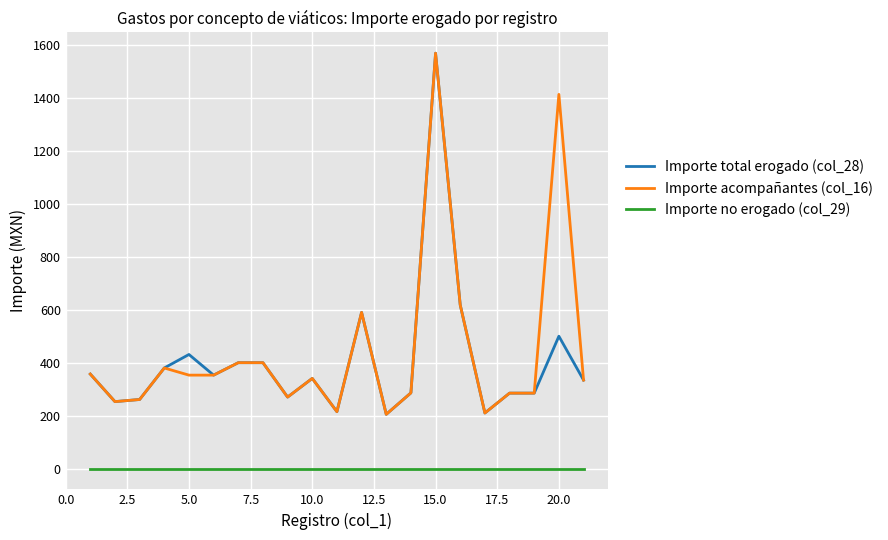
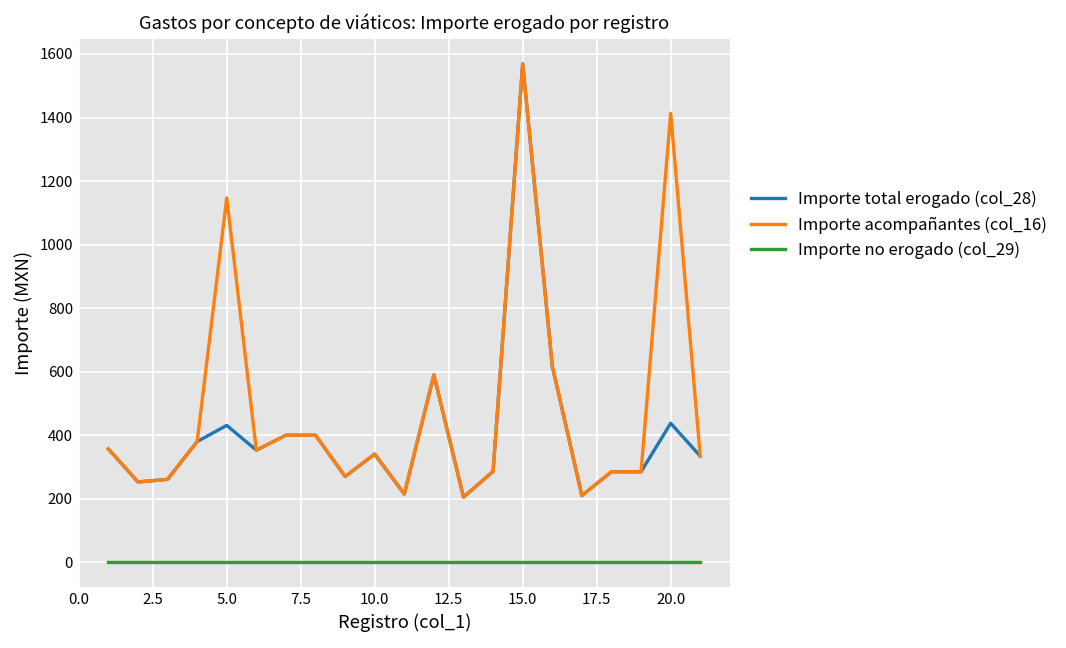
  {
    "Importe total erogado (col_28)": {
      "5.0": 430,
-     "20.0": 500
+     "20.0": 440
    },
    "Importe acompañantes (col_16)": {
-     "5.0": 350,
+     "5.0": 1150,
      "20.0": 1410
    },
    "Importe no erogado (col_29)": {
      "5.0": 0,
      "10.0": 0,
      "15.0": 0,
      "20.0": 0
    }
  }
